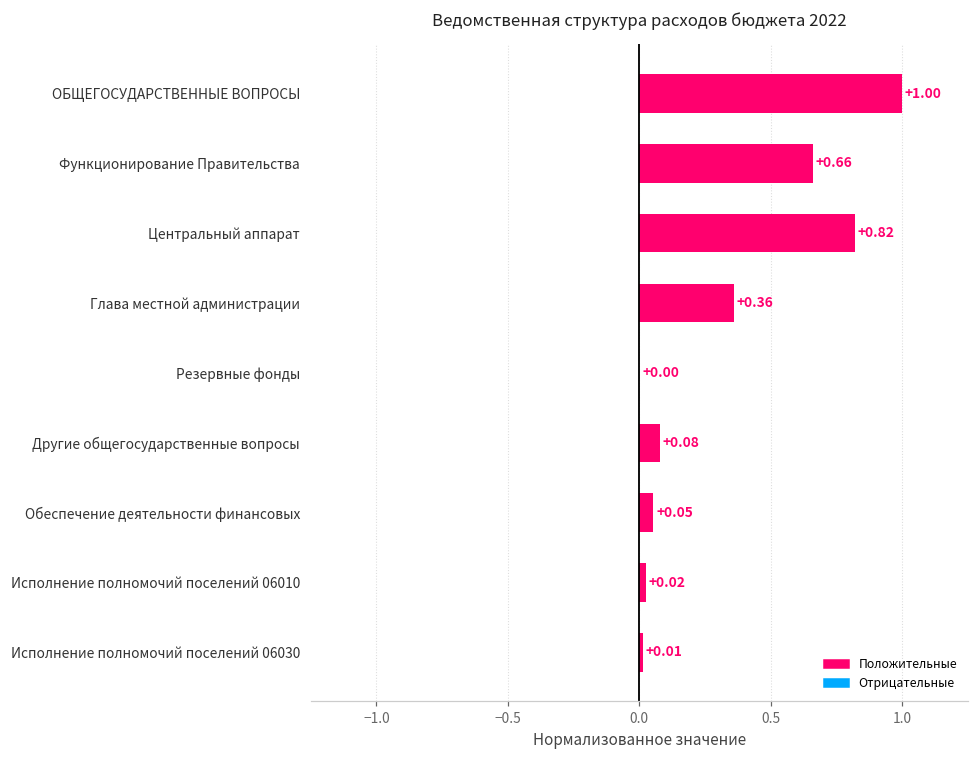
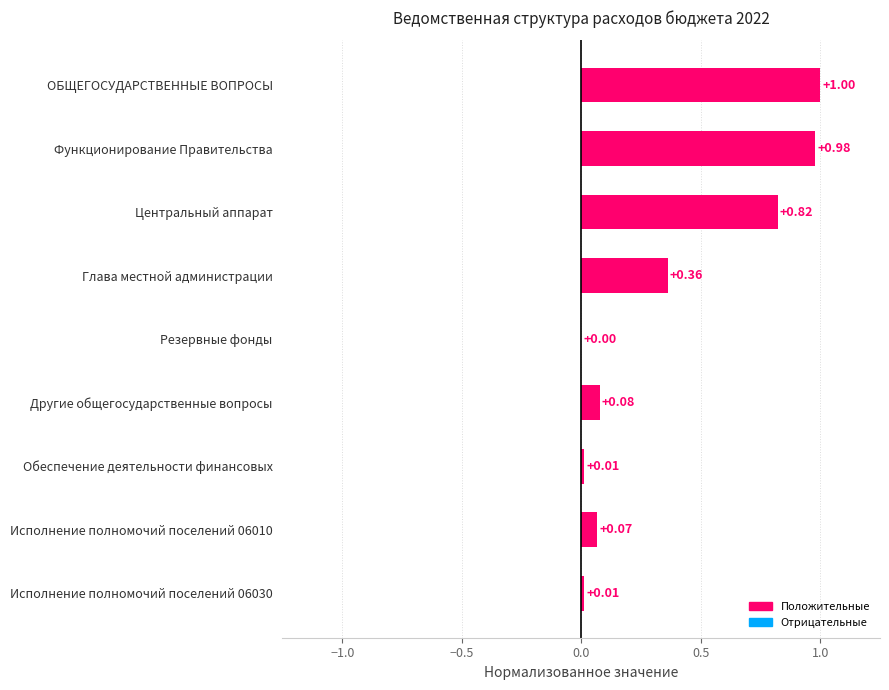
  {
    "ОБЩЕГОСУДАРСТВЕННЫЕ ВОПРОСЫ": "+1.00",
-   "Функционирование Правительства": "+0.66",
+   "Функционирование Правительства": "+0.98",
    "Центральный аппарат": "+0.82",
    "Глава местной администрации": "+0.36",
    "Резервные фонды": "+0.00",
    "Другие общегосударственные вопросы": "+0.08",
-   "Обеспечение деятельности финансовых": "+0.05",
-   "Исполнение полномочий поселений 06010": "+0.02",
+   "Обеспечение деятельности финансовых": "+0.01",
+   "Исполнение полномочий поселений 06010": "+0.07",
    "Исполнение полномочий поселений 06030": "+0.01"
  }
